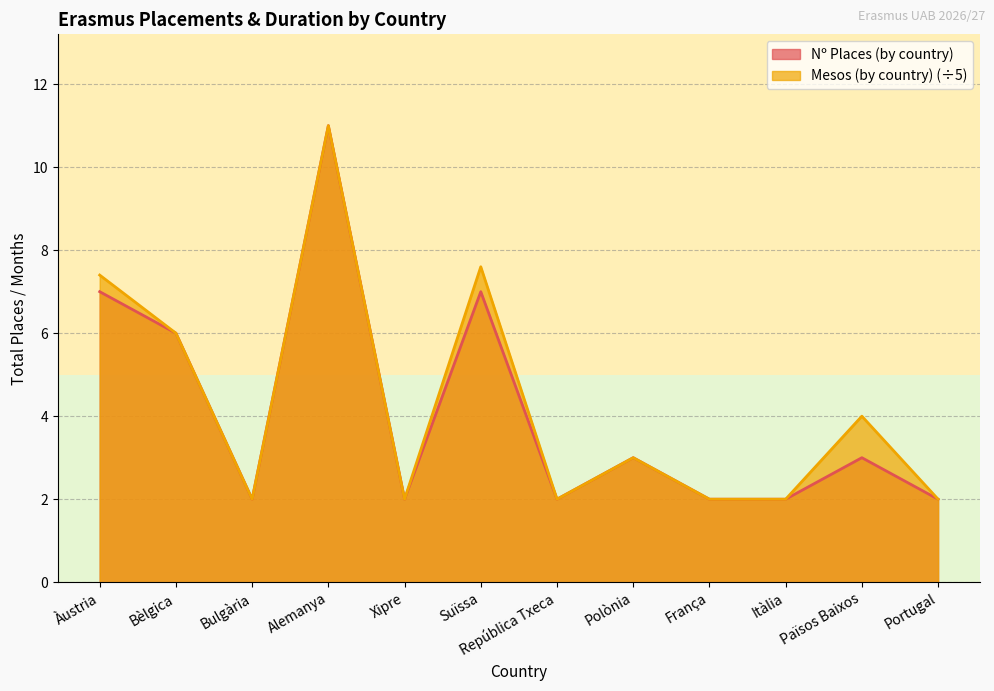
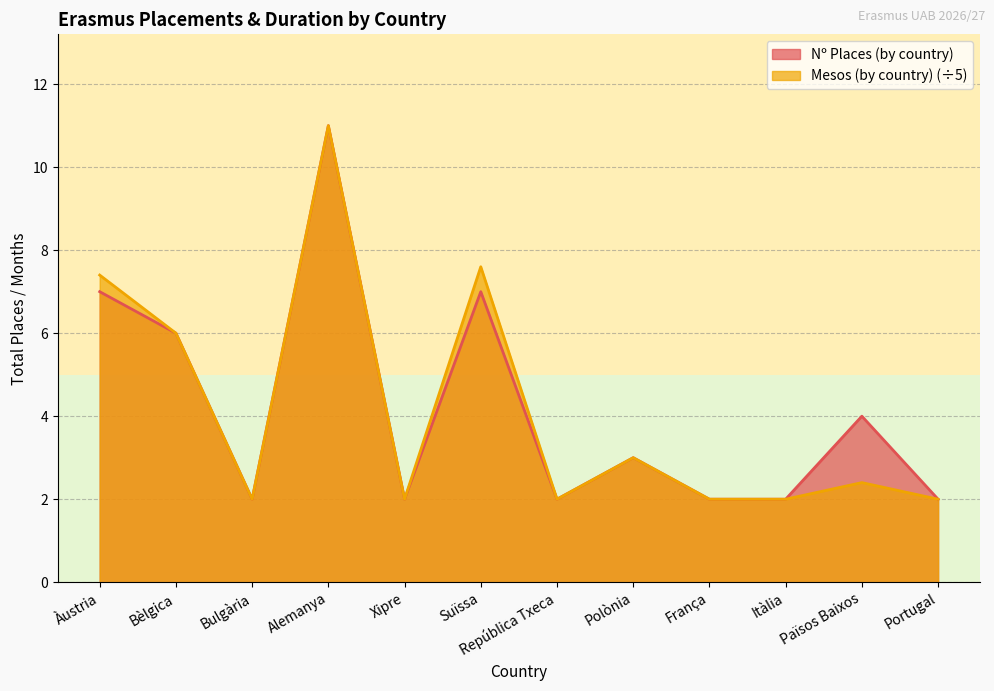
  {
    "Nº Places (by country)": {
      "Àustria": 7,
      "Suïssa": 7,
-     "Països Baixos": 3
+     "Països Baixos": 4
    },
    "Mesos (by country) (÷5)": {
      "Àustria": 7.4,
      "Suïssa": 7.6,
-     "Països Baixos": 4.0
+     "Països Baixos": 2.4
    }
  }
